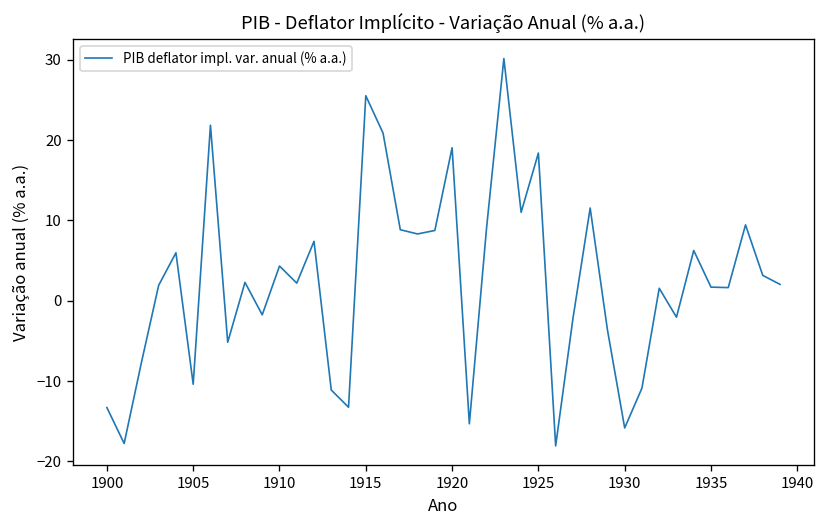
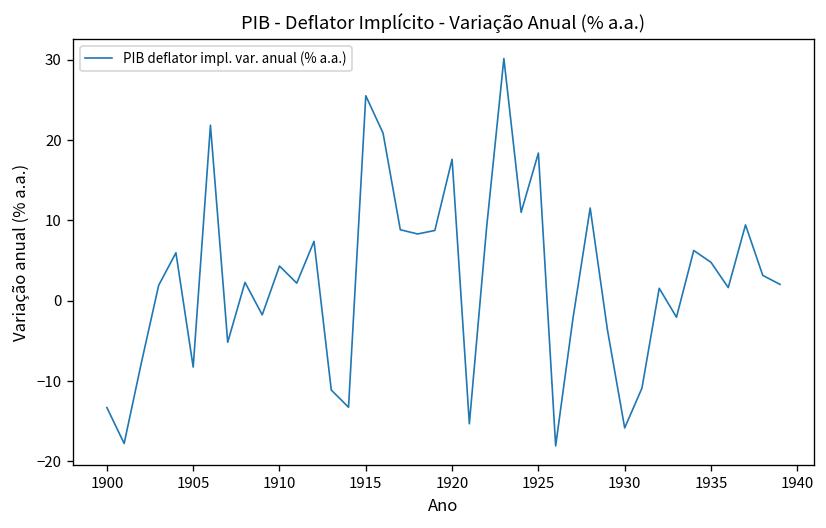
  {
    "1900": -13,
-   "1905": -10,
+   "1905": -8,
    "1910": 4,
    "1915": 26,
-   "1920": 19,
+   "1920": 18,
    "1925": 18,
    "1930": -16,
-   "1935": 2
+   "1935": 5
  }
